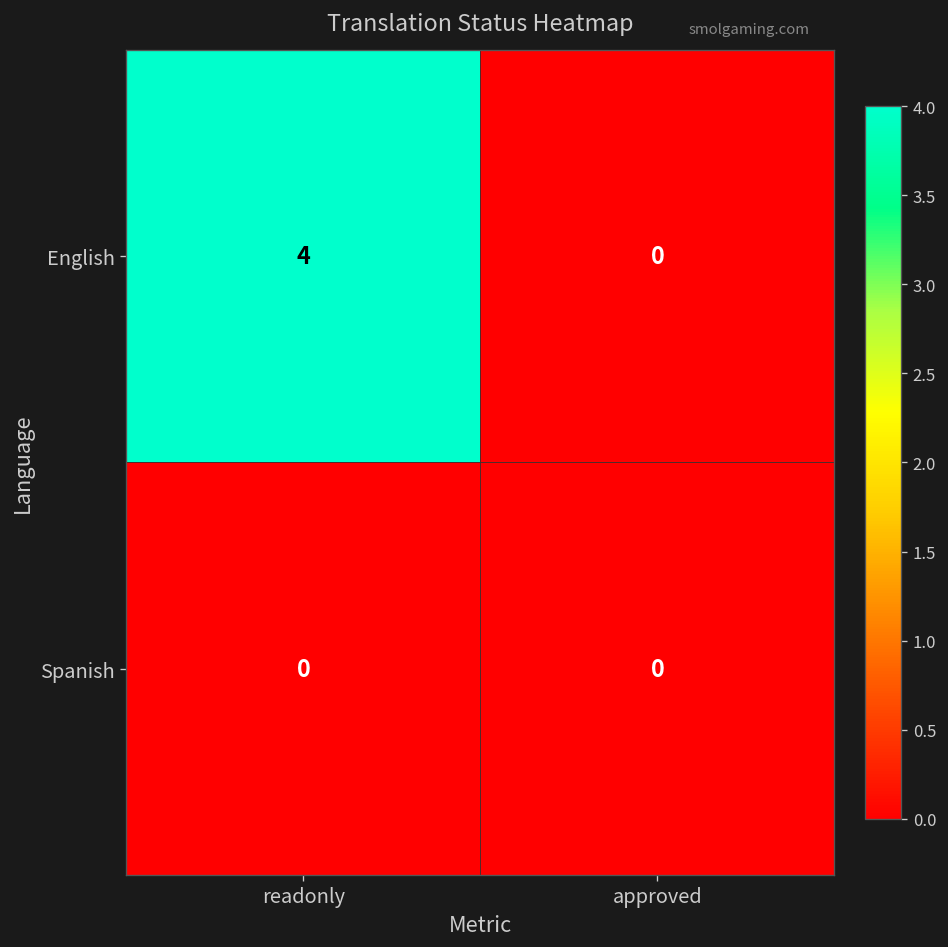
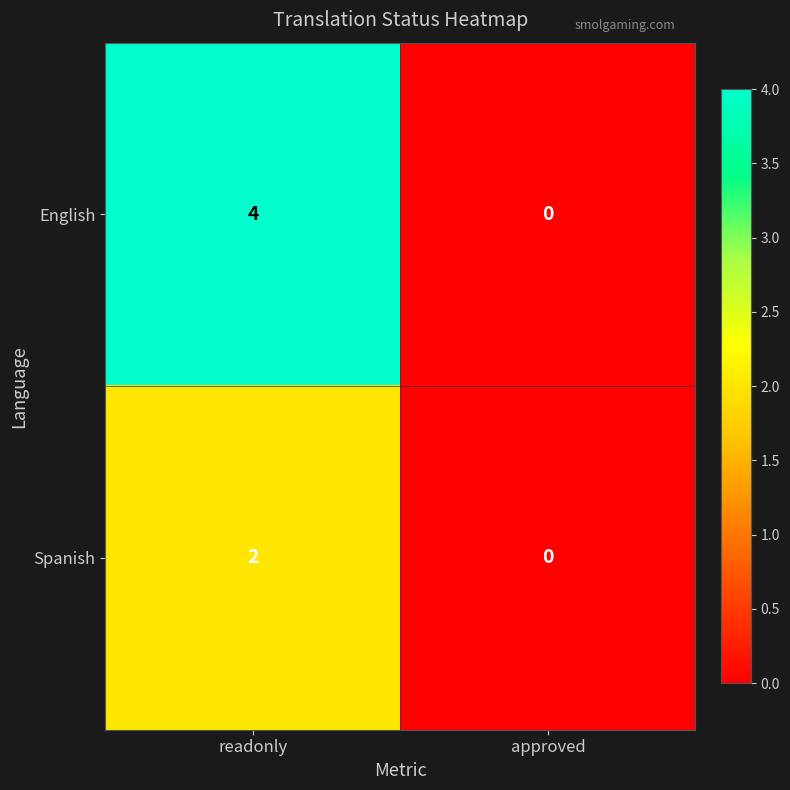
  {
    "English": {
      "readonly": 4,
      "approved": 0
    },
    "Spanish": {
-     "readonly": 0,
+     "readonly": 2,
      "approved": 0
    }
  }
